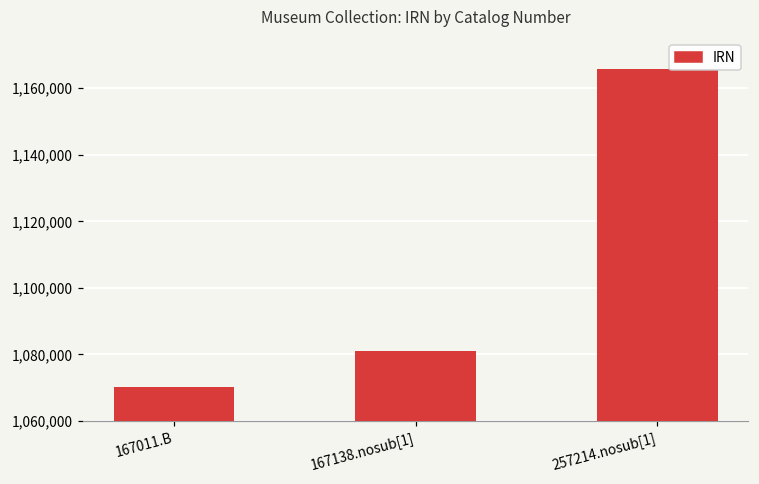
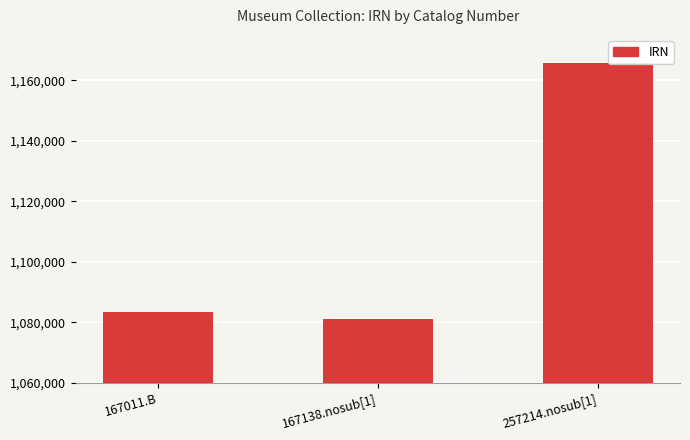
  {
-   "167011.B": "1,070,000",
+   "167011.B": "1,083,000",
    "167138.nosub[1]": "1,081,000",
    "257214.nosub[1]": "1,166,000"
  }
